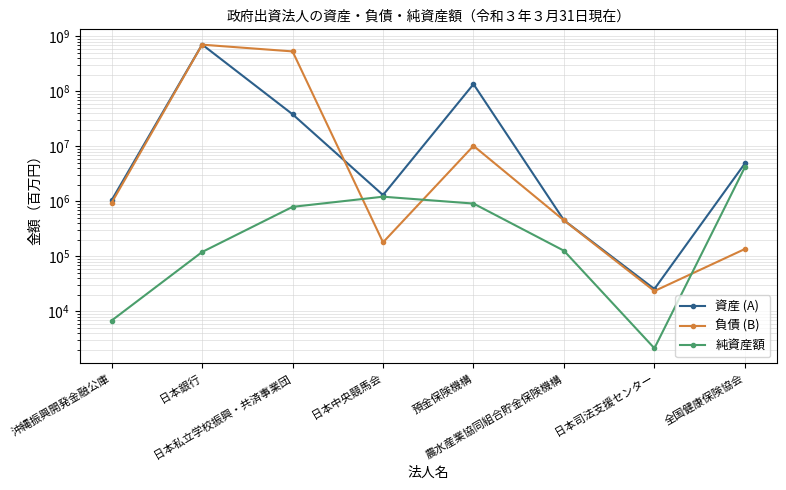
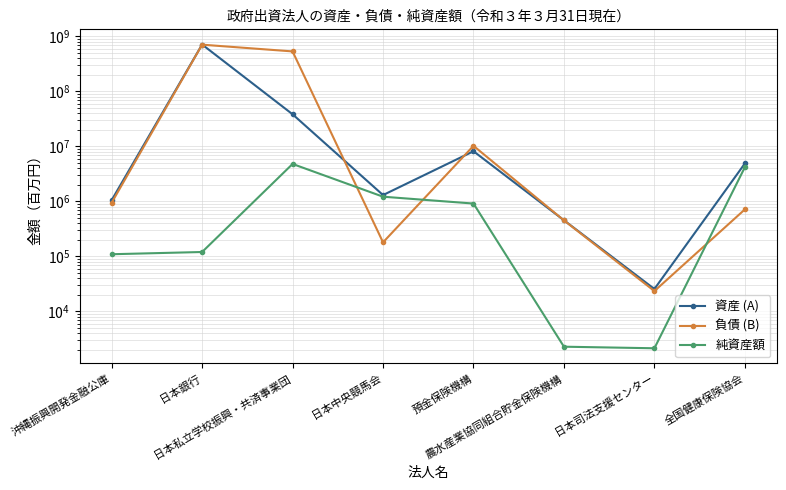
  {
    "資産 (A)": {
      "沖縄振興開発金融公庫": 1100000,
      "日本私立学校振興・共済事業団": 40000000,
-     "預金保険機構": 140000000,
+     "預金保険機構": 8000000,
      "全国健康保険協会": 5000000
    },
    "負債 (B)": {
      "沖縄振興開発金融公庫": 900000,
      "日本私立学校振興・共済事業団": 500000000,
      "日本中央競馬会": 180000,
      "預金保険機構": 10000000,
-     "全国健康保険協会": 140000
+     "全国健康保険協会": 700000
    },
    "純資産額": {
-     "沖縄振興開発金融公庫": 7000,
+     "沖縄振興開発金融公庫": 110000,
      "日本銀行": 120000,
-     "日本私立学校振興・共済事業団": 800000,
+     "日本私立学校振興・共済事業団": 5000000,
      "預金保険機構": 900000,
-     "農水産業協同組合貯金保険機構": 130000,
+     "農水産業協同組合貯金保険機構": 2300,
      "日本司法支援センター": 2100,
      "全国健康保険協会": 4000000
    }
  }
